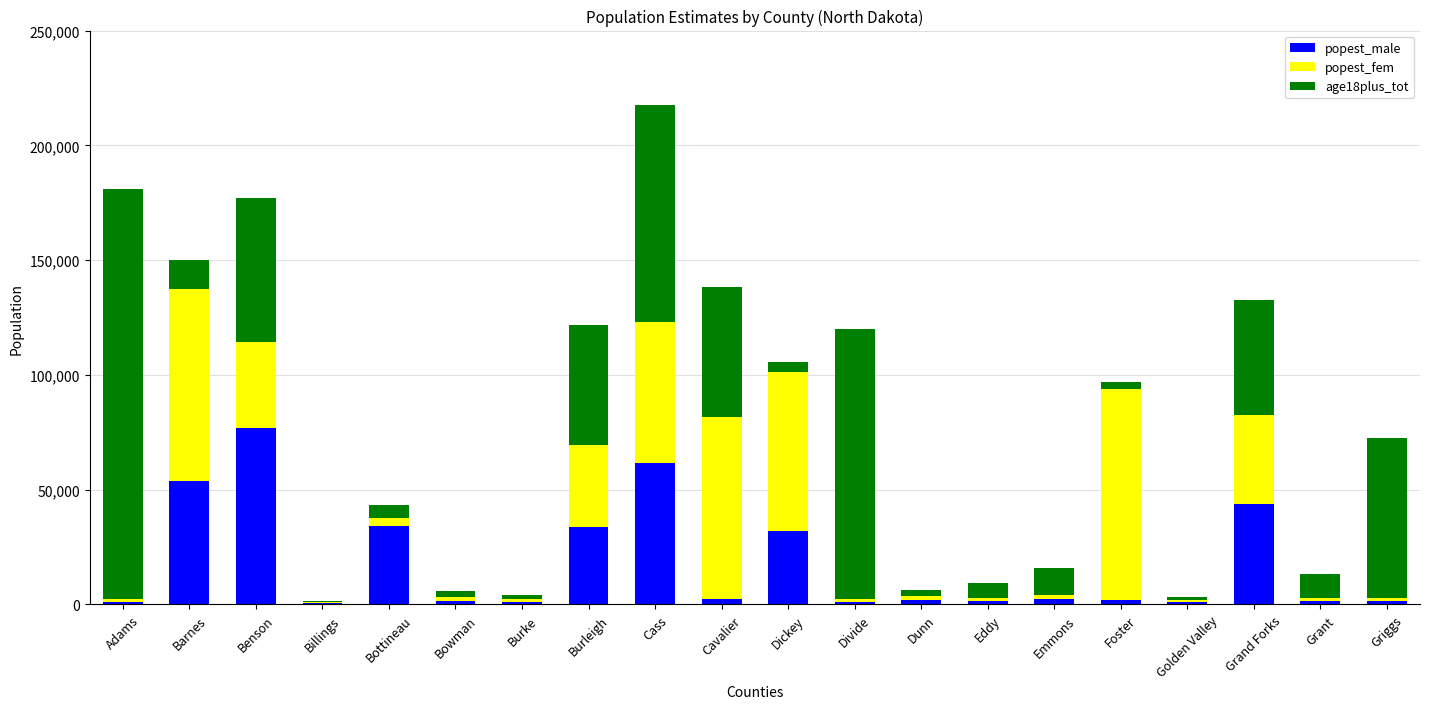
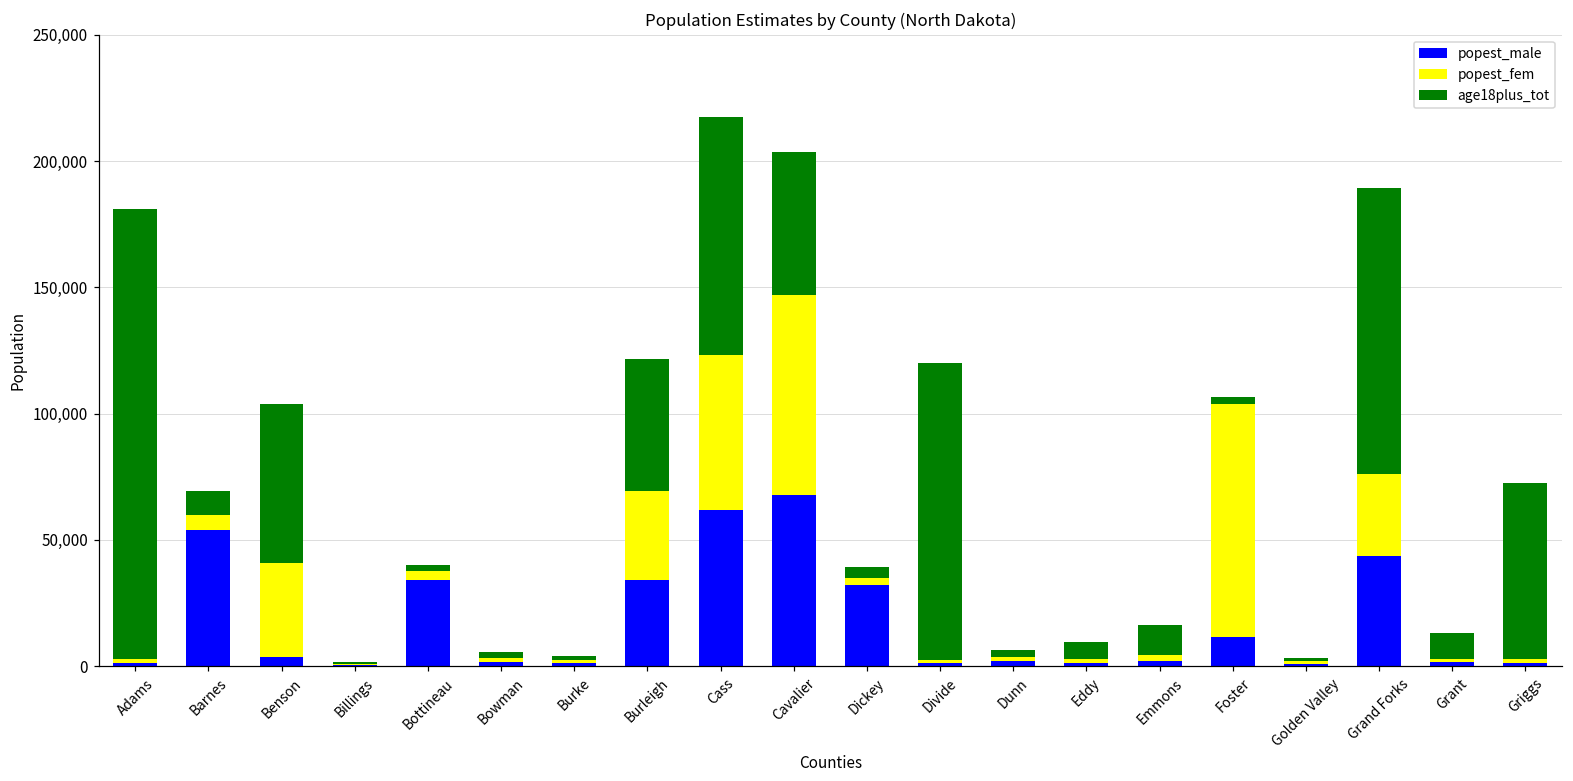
  {
    "popest_male": {
      "Adams": "1,000",
      "Barnes": "54,000",
-     "Benson": "77,000",
+     "Benson": "4,000",
      "Bottineau": "34,000",
      "Bowman": "2,000",
      "Burke": "1,000",
      "Burleigh": "34,000",
      "Cass": "62,000",
-     "Cavalier": "2,000",
+     "Cavalier": "68,000",
      "Dickey": "32,000",
      "Divide": "1,000",
      "Dunn": "2,000",
      "Eddy": "1,000",
      "Emmons": "2,000",
-     "Foster": "2,000",
+     "Foster": "12,000",
      "Grand Forks": "44,000",
      "Grant": "1,000",
      "Griggs": "1,000"
    },
    "popest_fem": {
      "Adams": "1,000",
-     "Barnes": "83,000",
+     "Barnes": "6,000",
      "Benson": "37,000",
      "Bottineau": "4,000",
      "Bowman": "2,000",
      "Burke": "1,000",
      "Burleigh": "35,000",
      "Cass": "61,000",
      "Cavalier": "79,000",
-     "Dickey": "69,000",
+     "Dickey": "3,000",
      "Divide": "1,000",
      "Dunn": "2,000",
      "Eddy": "1,000",
      "Emmons": "2,000",
      "Foster": "92,000",
-     "Grand Forks": "39,000",
+     "Grand Forks": "32,000",
      "Grant": "1,000",
      "Griggs": "1,000"
    },
    "age18plus_tot": {
      "Adams": "179,000",
-     "Barnes": "13,000",
+     "Barnes": "9,000",
      "Benson": "63,000",
-     "Bottineau": "6,000",
+     "Bottineau": "2,000",
      "Bowman": "2,000",
      "Burke": "2,000",
      "Burleigh": "52,000",
      "Cass": "94,000",
      "Cavalier": "57,000",
      "Dickey": "4,000",
      "Divide": "118,000",
      "Dunn": "3,000",
      "Eddy": "7,000",
      "Emmons": "12,000",
      "Foster": "3,000",
      "Golden Valley": "1,000",
-     "Grand Forks": "50,000",
+     "Grand Forks": "113,000",
      "Grant": "10,000",
      "Griggs": "70,000"
    }
  }
